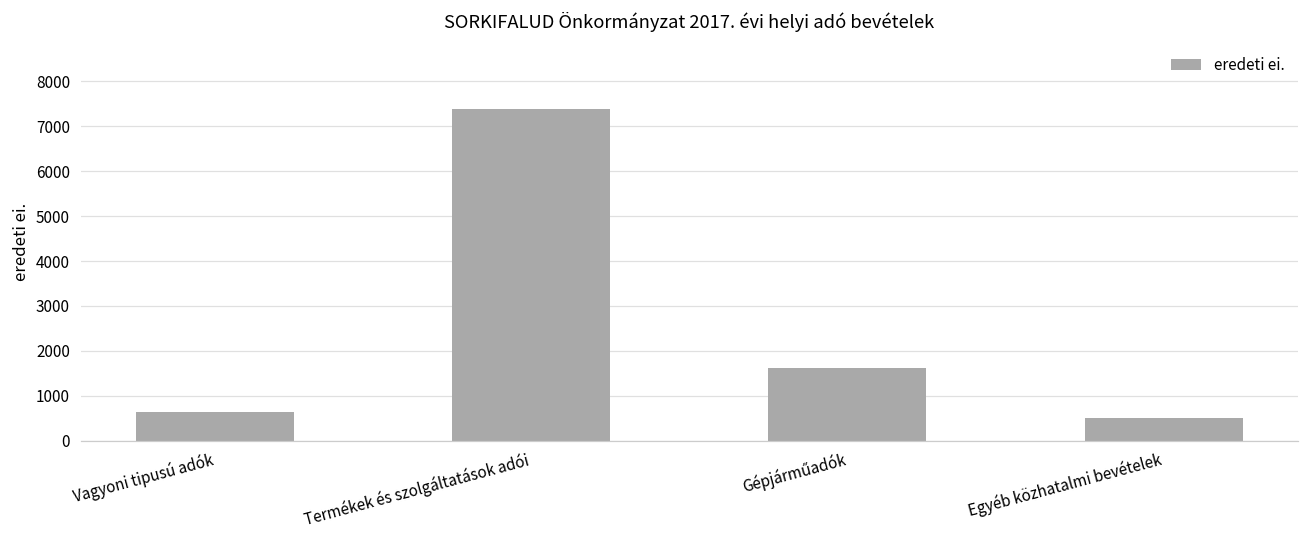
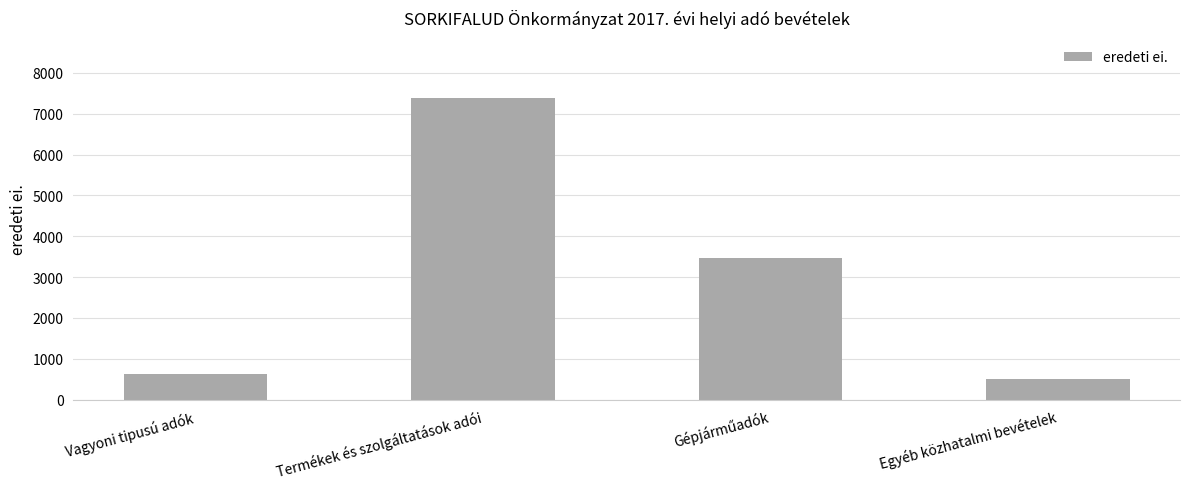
  {
    "Vagyoni tipusú adók": 600,
    "Termékek és szolgáltatások adói": 7400,
-   "Gépjárműadók": 1600,
+   "Gépjárműadók": 3500,
    "Egyéb közhatalmi bevételek": 500
  }
